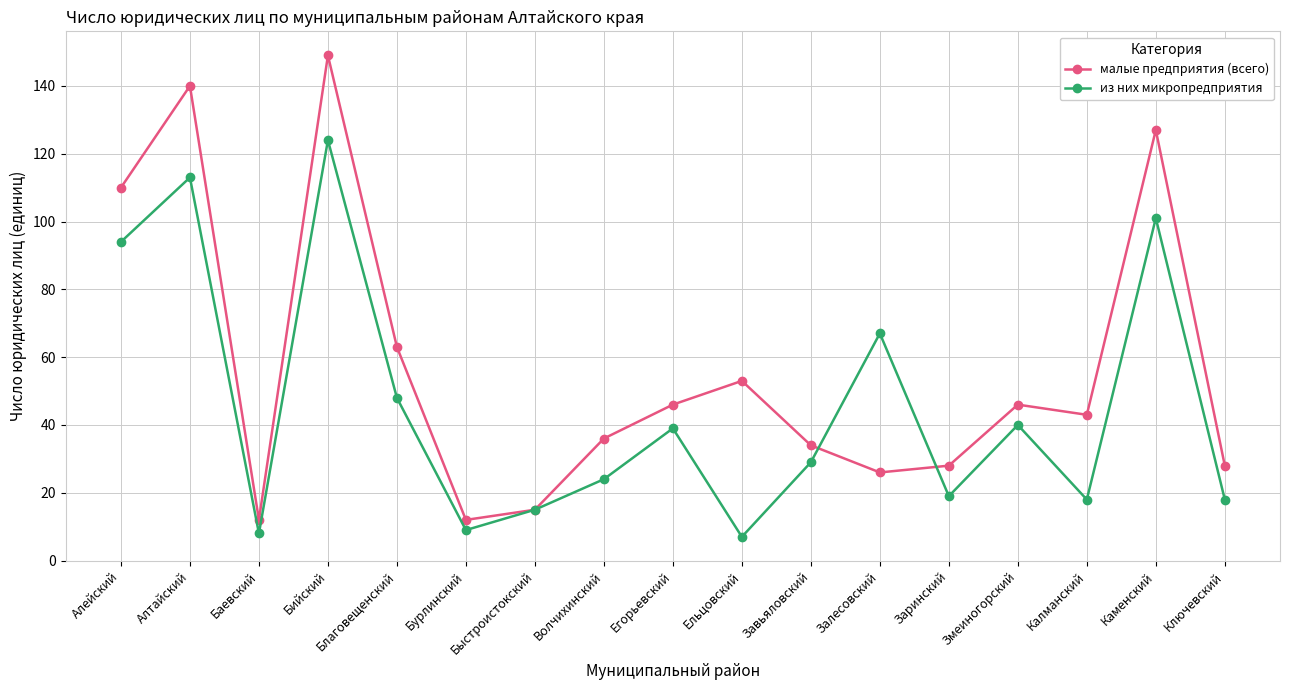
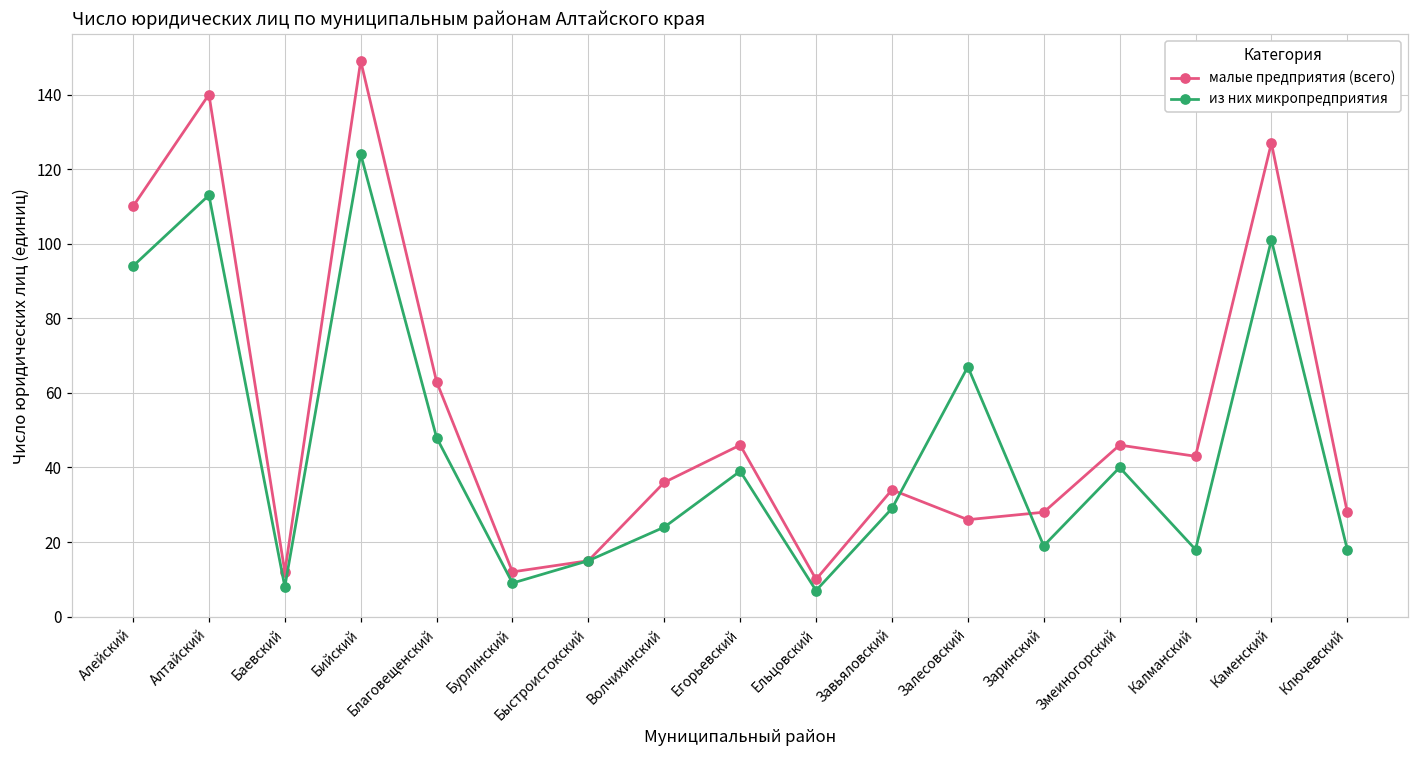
  {
    "малые предприятия (всего)": {
      "Алейский": 110,
      "Алтайский": 140,
      "Баевский": 12,
      "Бийский": 149,
      "Благовещенский": 63,
      "Бурлинский": 12,
      "Волчихинский": 36,
      "Егорьевский": 46,
-     "Ельцовский": 53,
+     "Ельцовский": 10,
      "Завьяловский": 34,
      "Залесовский": 26,
      "Заринский": 28,
      "Змеиногорский": 46,
      "Калманский": 43,
      "Каменский": 127,
      "Ключевский": 28
    },
    "из них микропредприятия": {
      "Алейский": 94,
      "Алтайский": 113,
      "Баевский": 8,
      "Бийский": 124,
      "Благовещенский": 48,
      "Бурлинский": 9,
      "Волчихинский": 24,
      "Егорьевский": 39,
      "Ельцовский": 7,
      "Завьяловский": 29,
      "Залесовский": 67,
      "Заринский": 19,
      "Змеиногорский": 40,
      "Калманский": 18,
      "Каменский": 101,
      "Ключевский": 18
    }
  }
